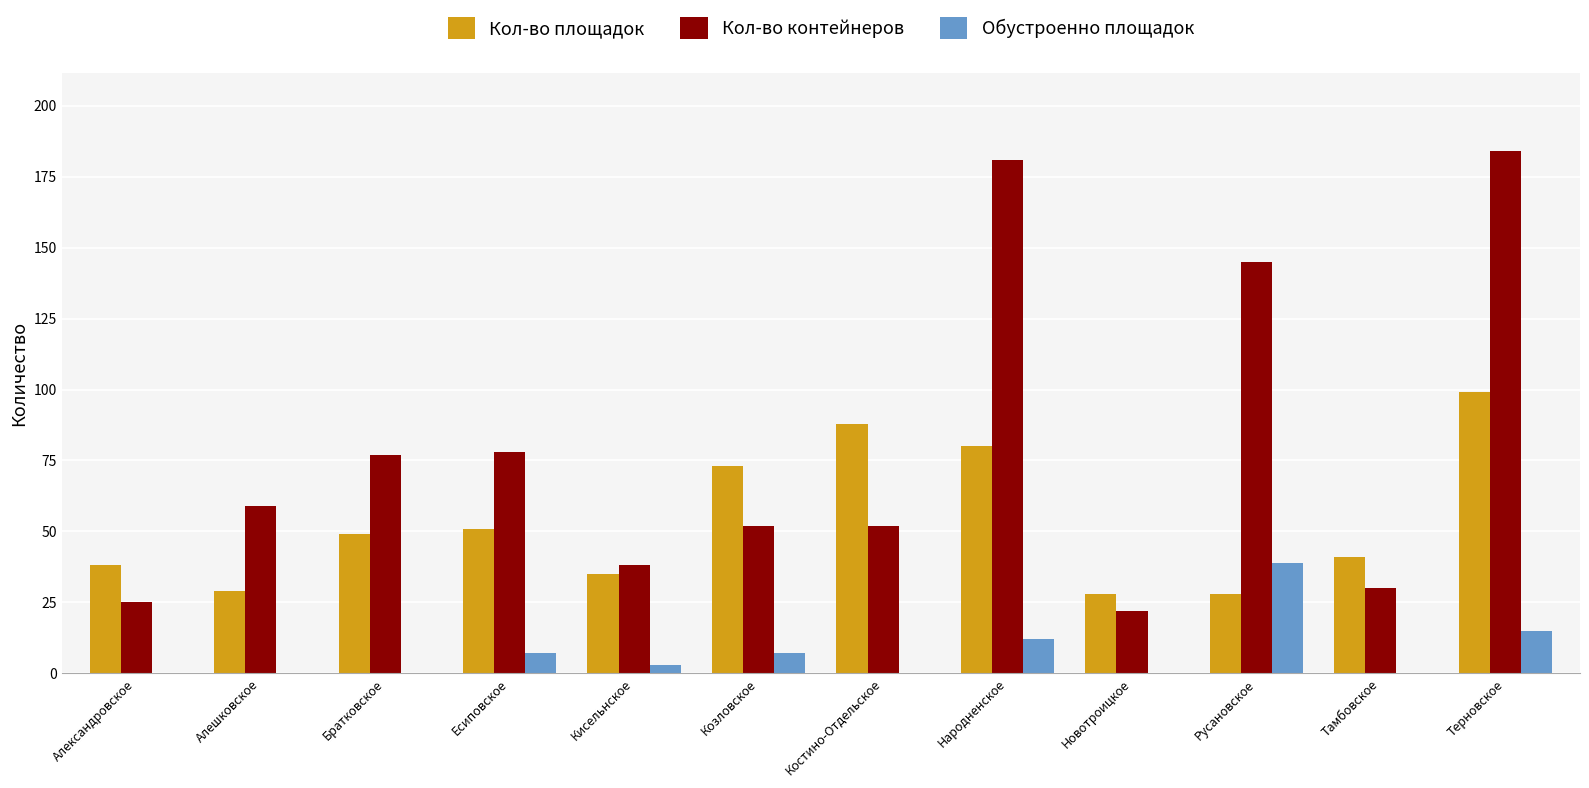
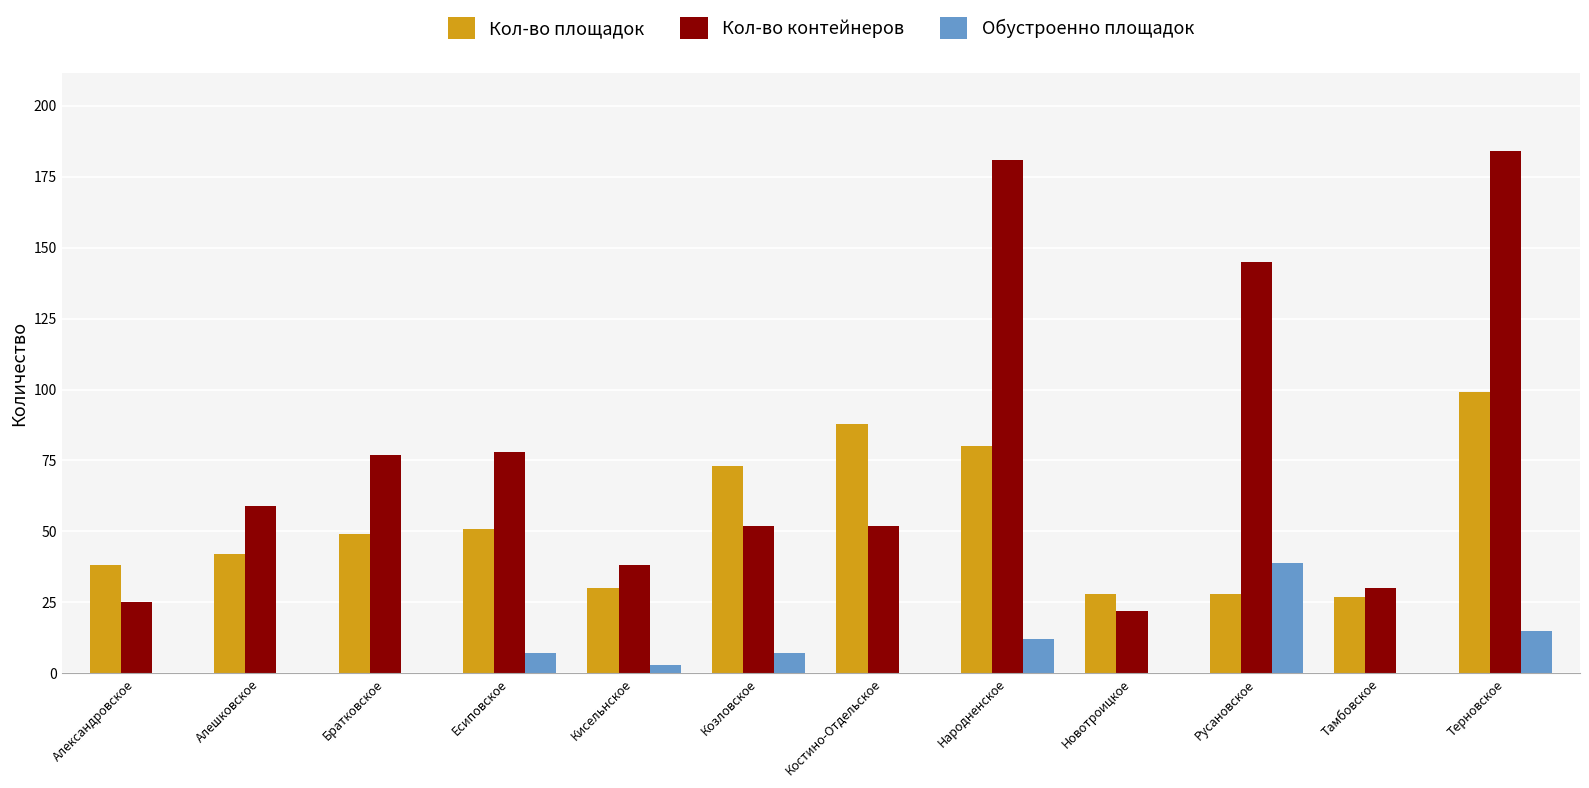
  {
    "Кол-во площадок": {
      "Александровское": 38,
-     "Алешковское": 29,
+     "Алешковское": 42,
      "Братковское": 49,
      "Есиповское": 51,
-     "Кисельнское": 35,
+     "Кисельнское": 30,
      "Козловское": 73,
      "Костино-Отдельское": 88,
      "Народненское": 80,
      "Новотроицкое": 28,
      "Русановское": 28,
-     "Тамбовское": 41,
+     "Тамбовское": 27,
      "Терновское": 99
    },
    "Кол-во контейнеров": {
      "Александровское": 25,
      "Алешковское": 59,
      "Братковское": 77,
      "Есиповское": 78,
      "Кисельнское": 38,
      "Козловское": 52,
      "Костино-Отдельское": 52,
      "Народненское": 181,
      "Новотроицкое": 22,
      "Русановское": 145,
      "Тамбовское": 30,
      "Терновское": 184
    },
    "Обустроенно площадок": {
      "Александровское": 0,
      "Алешковское": 0,
      "Братковское": 0,
      "Есиповское": 7,
      "Кисельнское": 3,
      "Козловское": 7,
      "Костино-Отдельское": 0,
      "Народненское": 12,
      "Новотроицкое": 0,
      "Русановское": 39,
      "Тамбовское": 0,
      "Терновское": 15
    }
  }
